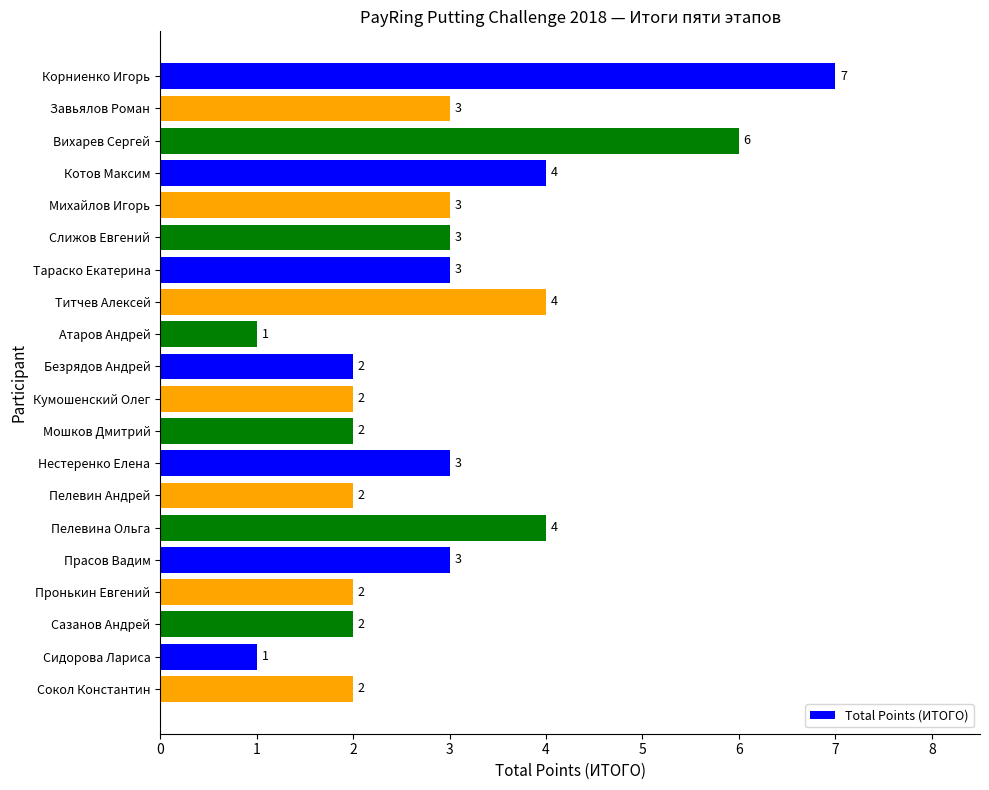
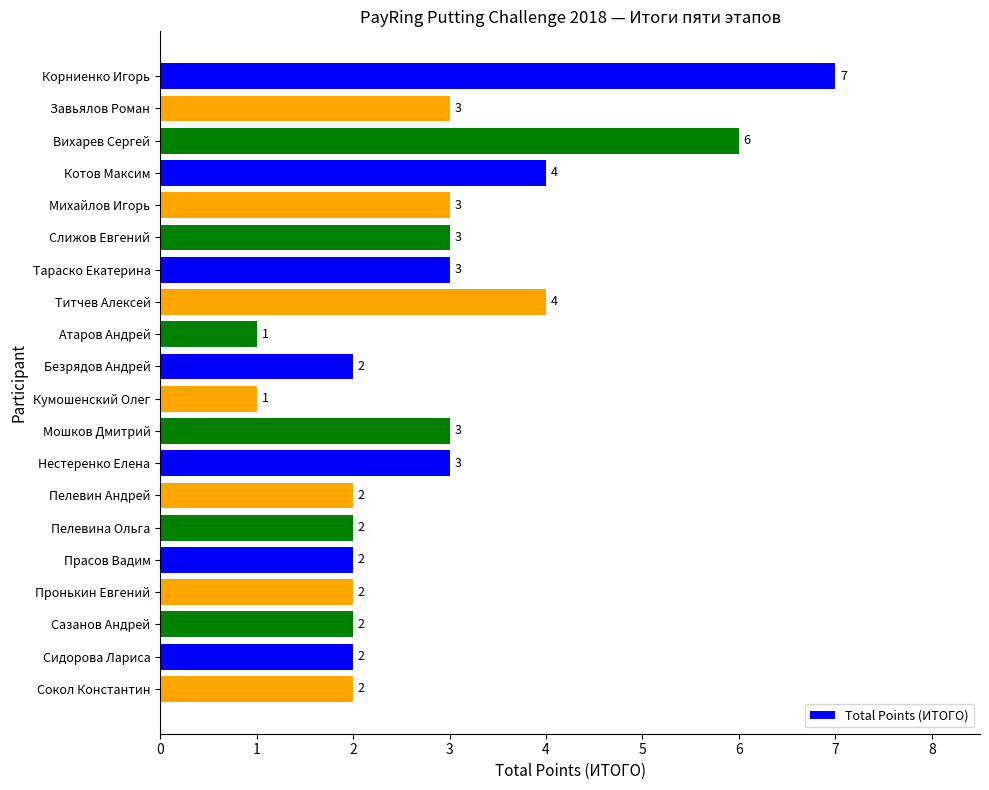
  {
    "Корниенко Игорь": 7,
    "Завьялов Роман": 3,
    "Вихарев Сергей": 6,
    "Котов Максим": 4,
    "Михайлов Игорь": 3,
    "Слижов Евгений": 3,
    "Тараско Екатерина": 3,
    "Титчев Алексей": 4,
    "Атаров Андрей": 1,
    "Безрядов Андрей": 2,
-   "Кумошенский Олег": 2,
-   "Мошков Дмитрий": 2,
+   "Кумошенский Олег": 1,
+   "Мошков Дмитрий": 3,
    "Нестеренко Елена": 3,
    "Пелевин Андрей": 2,
-   "Пелевина Ольга": 4,
-   "Прасов Вадим": 3,
+   "Пелевина Ольга": 2,
+   "Прасов Вадим": 2,
    "Пронькин Евгений": 2,
    "Сазанов Андрей": 2,
-   "Сидорова Лариса": 1,
+   "Сидорова Лариса": 2,
    "Сокол Константин": 2
  }
